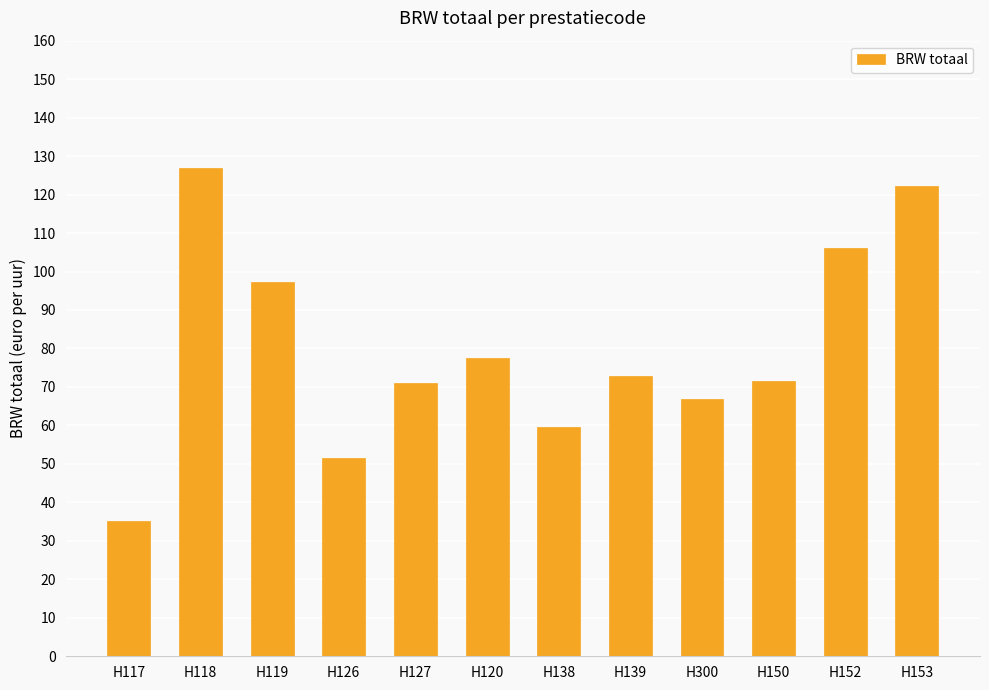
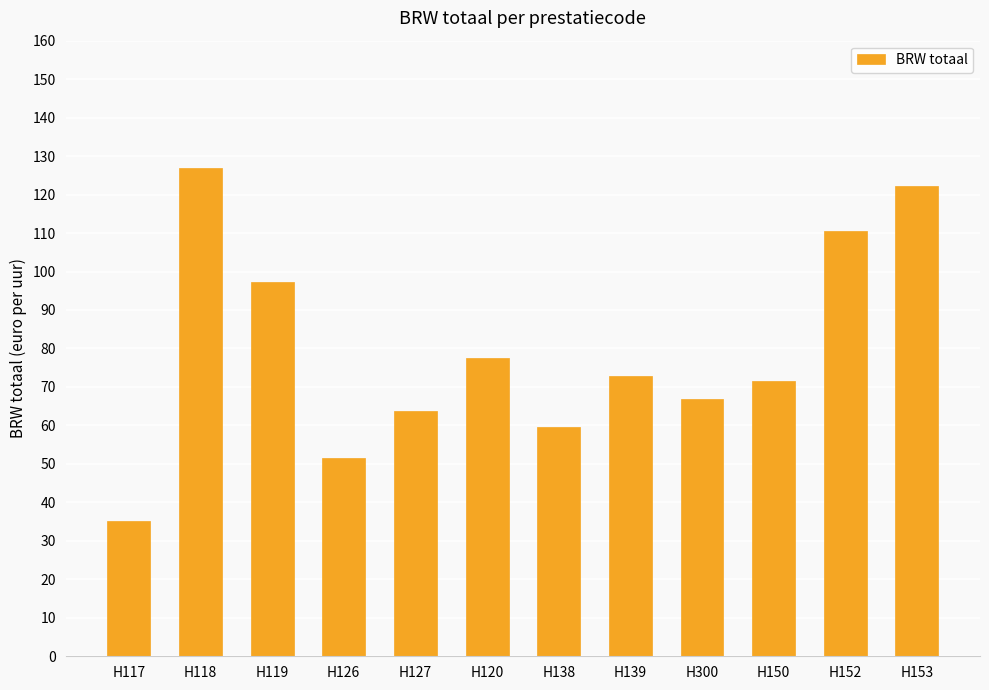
  {
    "H117": 35,
    "H118": 127,
    "H119": 97,
    "H126": 52,
-   "H127": 71,
+   "H127": 64,
    "H120": 78,
    "H138": 60,
    "H139": 73,
    "H300": 67,
    "H150": 72,
-   "H152": 106,
+   "H152": 110,
    "H153": 122
  }
